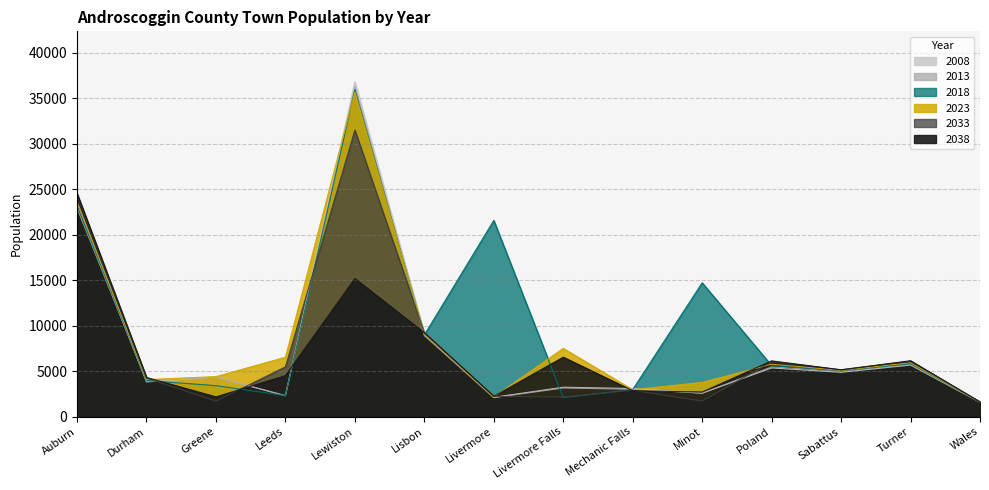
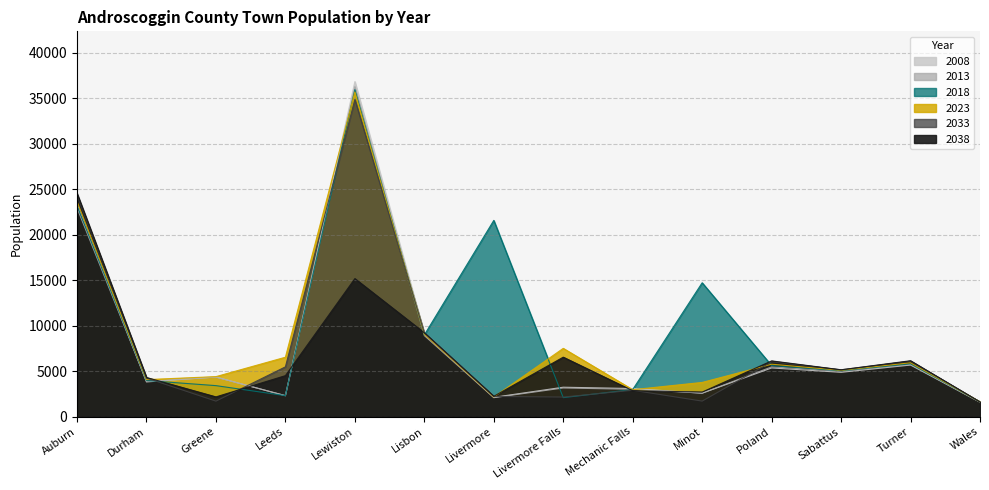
  {
    "2018": {
      "Greene": 3000,
      "Livermore": 22000,
      "Minot": 15000
    },
    "2023": {
      "Auburn": 24000,
      "Leeds": 7000,
      "Livermore Falls": 8000,
      "Minot": 4000
    },
    "2033": {
      "Greene": 2000,
      "Leeds": 5000,
-     "Lewiston": 31000,
+     "Lewiston": 35000,
      "Minot": 2000
    },
    "2038": {
      "Greene": 2000,
      "Leeds": 5000,
      "Lewiston": 15000,
      "Livermore Falls": 7000
    }
  }
